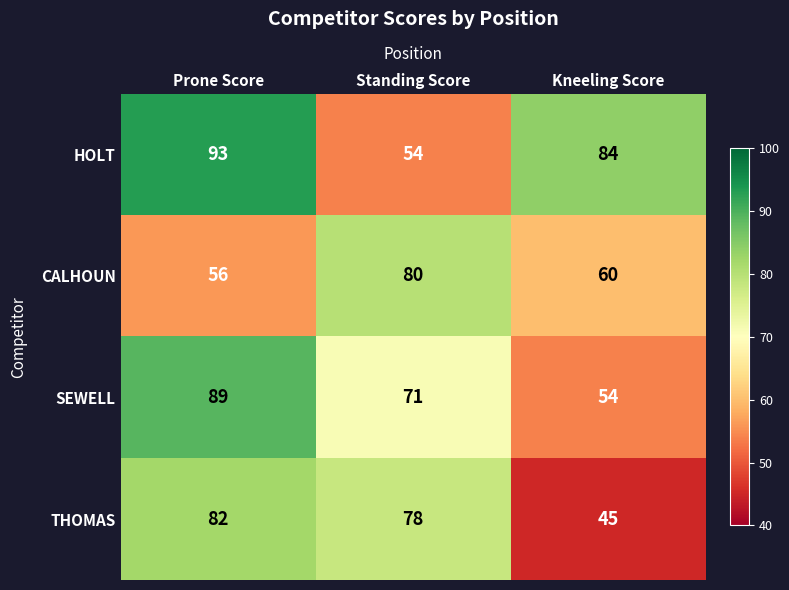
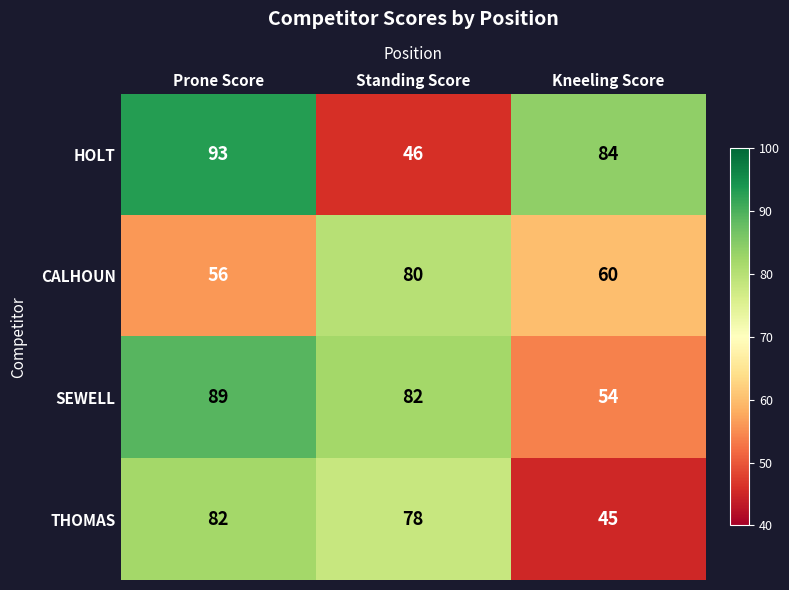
  {
    "HOLT": {
      "Prone Score": 93,
-     "Standing Score": 54,
+     "Standing Score": 46,
      "Kneeling Score": 84
    },
    "CALHOUN": {
      "Prone Score": 56,
      "Standing Score": 80,
      "Kneeling Score": 60
    },
    "SEWELL": {
      "Prone Score": 89,
-     "Standing Score": 71,
+     "Standing Score": 82,
      "Kneeling Score": 54
    },
    "THOMAS": {
      "Prone Score": 82,
      "Standing Score": 78,
      "Kneeling Score": 45
    }
  }
